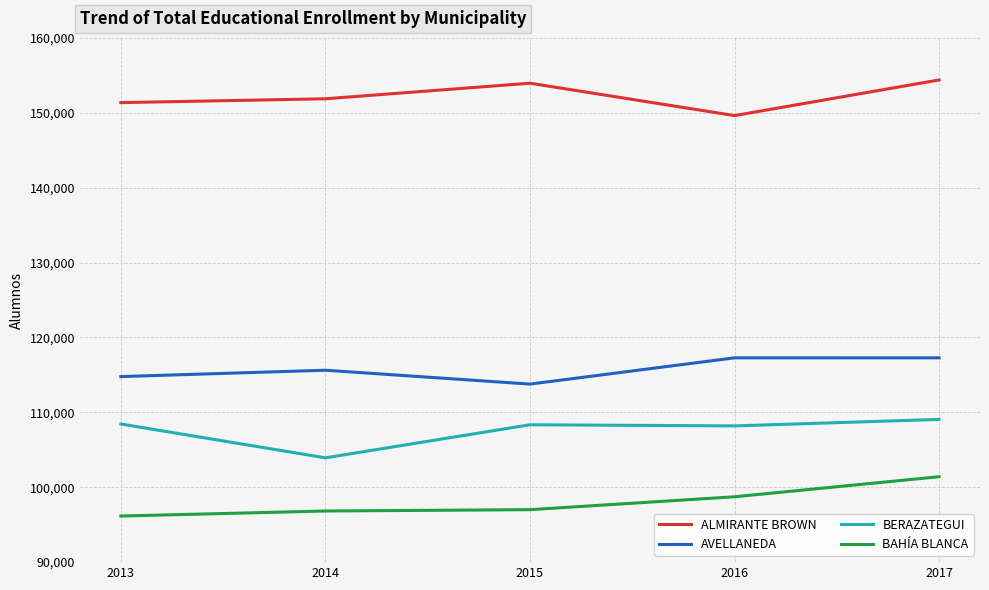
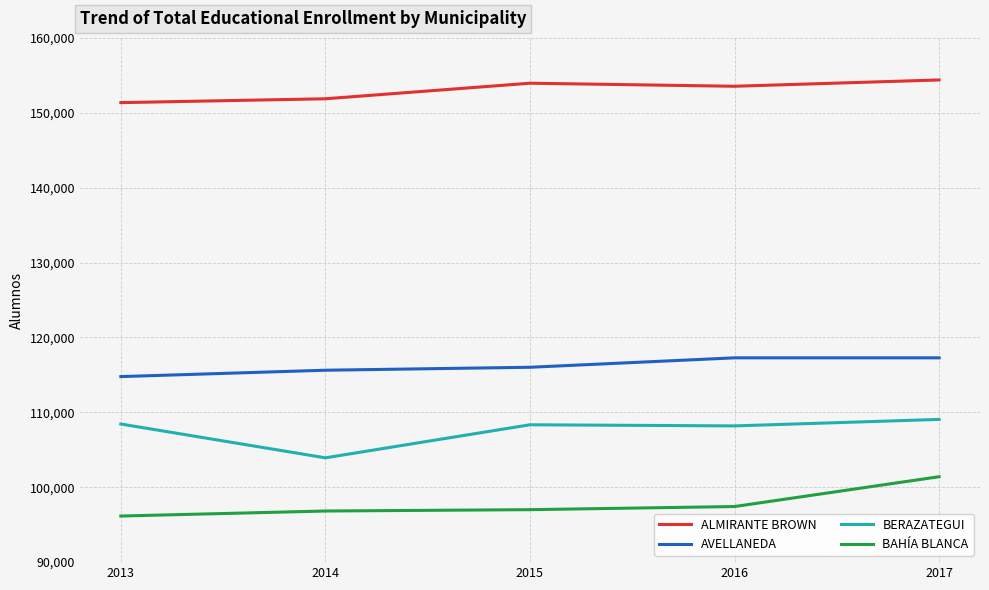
  {
    "ALMIRANTE BROWN": {
      "2013": "151,000",
      "2014": "152,000",
      "2015": "154,000",
-     "2016": "150,000",
+     "2016": "154,000",
      "2017": "154,000"
    },
    "AVELLANEDA": {
      "2013": "115,000",
      "2014": "116,000",
-     "2015": "114,000",
+     "2015": "116,000",
      "2016": "117,000",
      "2017": "117,000"
    },
    "BERAZATEGUI": {
      "2013": "108,000",
      "2014": "104,000",
      "2015": "108,000",
      "2016": "108,000",
      "2017": "109,000"
    },
    "BAHÍA BLANCA": {
      "2013": "96,000",
      "2014": "97,000",
      "2015": "97,000",
-     "2016": "99,000",
+     "2016": "97,000",
      "2017": "101,000"
    }
  }
